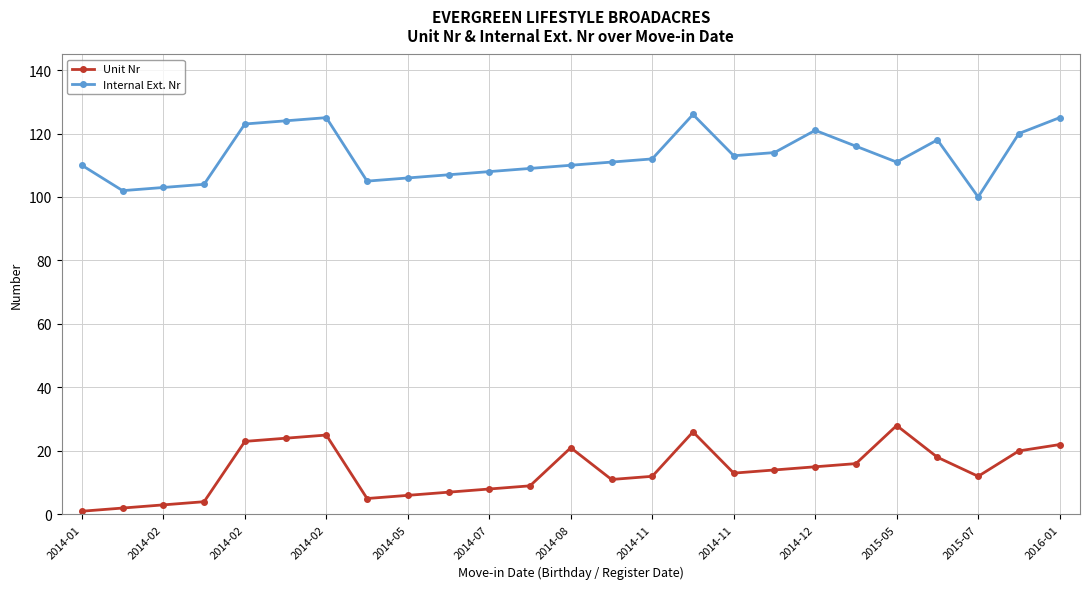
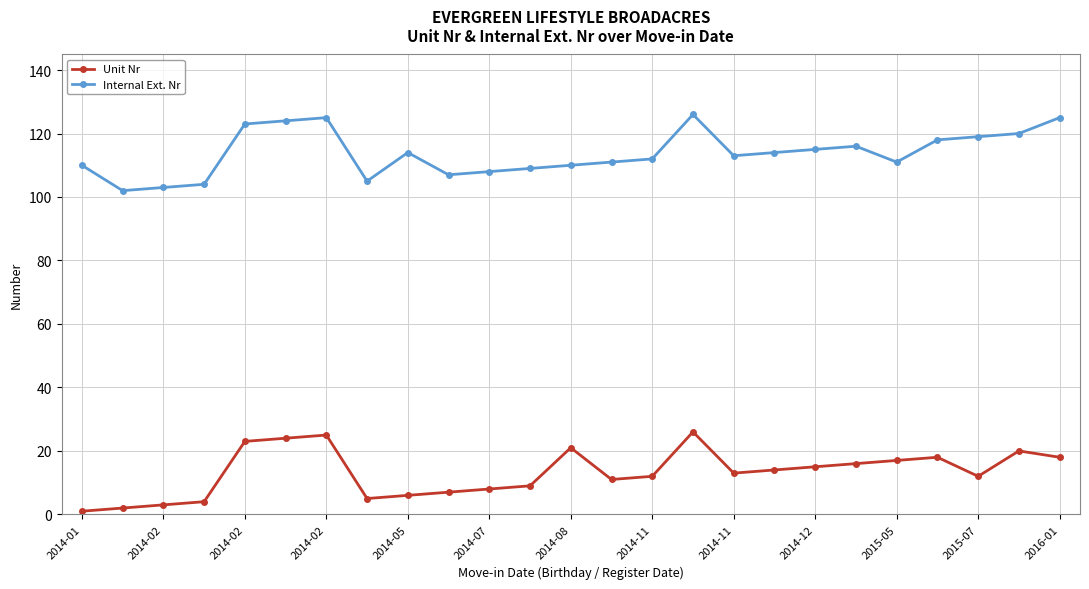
  {
    "Unit Nr": {
      "2014-01": 1,
      "2014-05": 6,
      "2014-07": 8,
      "2014-08": 21,
      "2014-12": 15,
-     "2015-05": 28,
+     "2015-05": 17,
      "2015-07": 12,
-     "2016-01": 22
+     "2016-01": 18
    },
    "Internal Ext. Nr": {
      "2014-01": 110,
-     "2014-05": 106,
+     "2014-05": 114,
      "2014-07": 108,
      "2014-08": 110,
-     "2014-12": 121,
+     "2014-12": 115,
      "2015-05": 111,
-     "2015-07": 100,
+     "2015-07": 119,
      "2016-01": 125
    }
  }
